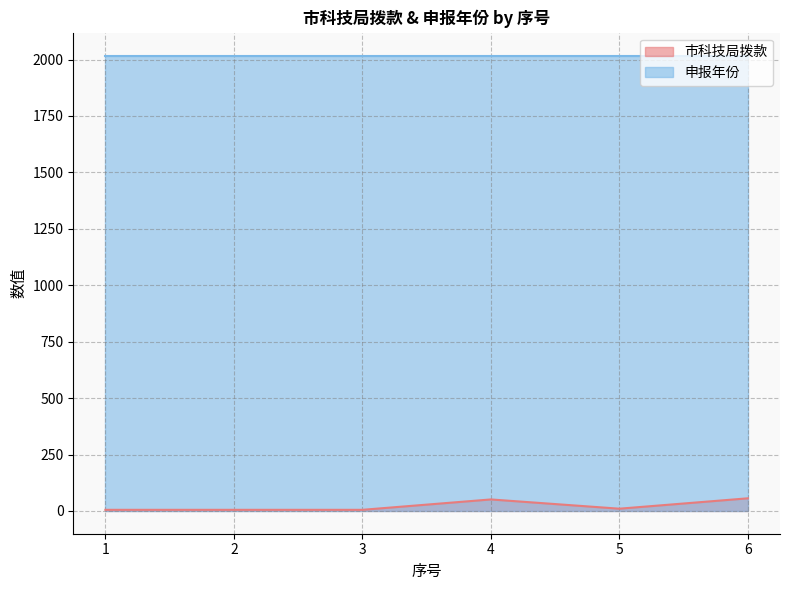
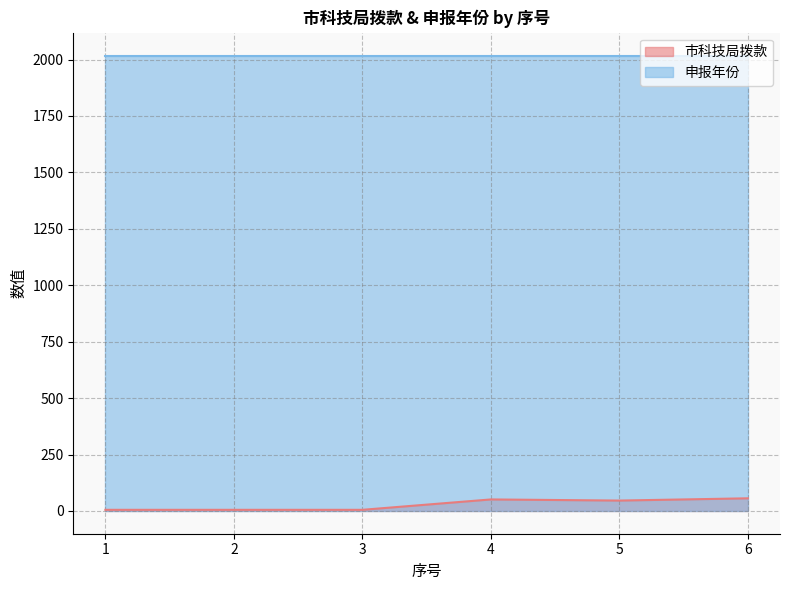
  {
    "市科技局拨款": {
      "1": 10,
      "2": 10,
      "3": 10,
      "4": 50,
-     "5": 10,
+     "5": 50,
      "6": 60
    },
    "申报年份": {
      "1": 2020,
      "2": 2020,
      "3": 2020,
      "4": 2020,
      "5": 2020
    }
  }
